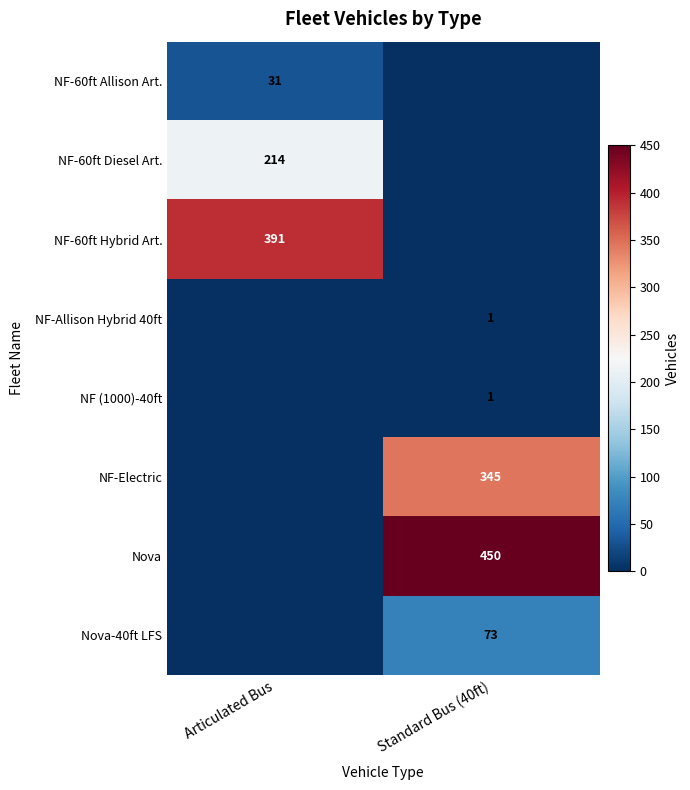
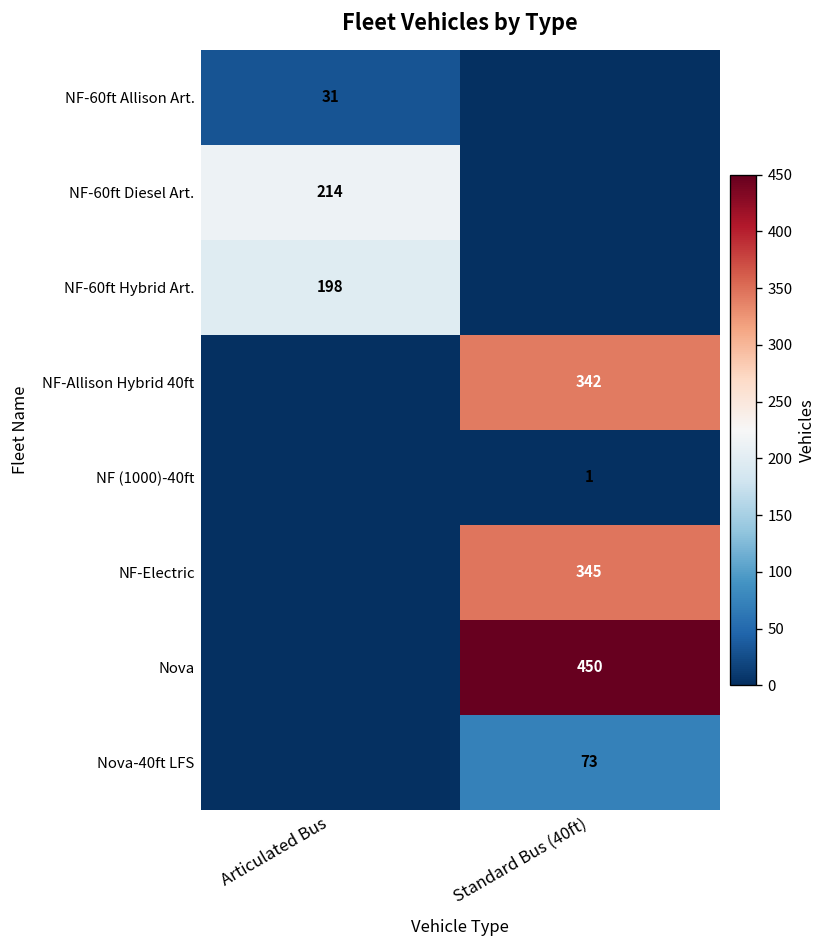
  {
    "NF-60ft Allison Art.": {
      "Articulated Bus": 31
    },
    "NF-60ft Diesel Art.": {
      "Articulated Bus": 214
    },
    "NF-60ft Hybrid Art.": {
-     "Articulated Bus": 391
+     "Articulated Bus": 198
    },
    "NF-Allison Hybrid 40ft": {
-     "Standard Bus (40ft)": 1
+     "Standard Bus (40ft)": 342
    },
    "NF (1000)-40ft": {
      "Standard Bus (40ft)": 1
    },
    "NF-Electric": {
      "Standard Bus (40ft)": 345
    },
    "Nova": {
      "Standard Bus (40ft)": 450
    },
    "Nova-40ft LFS": {
      "Standard Bus (40ft)": 73
    }
  }
